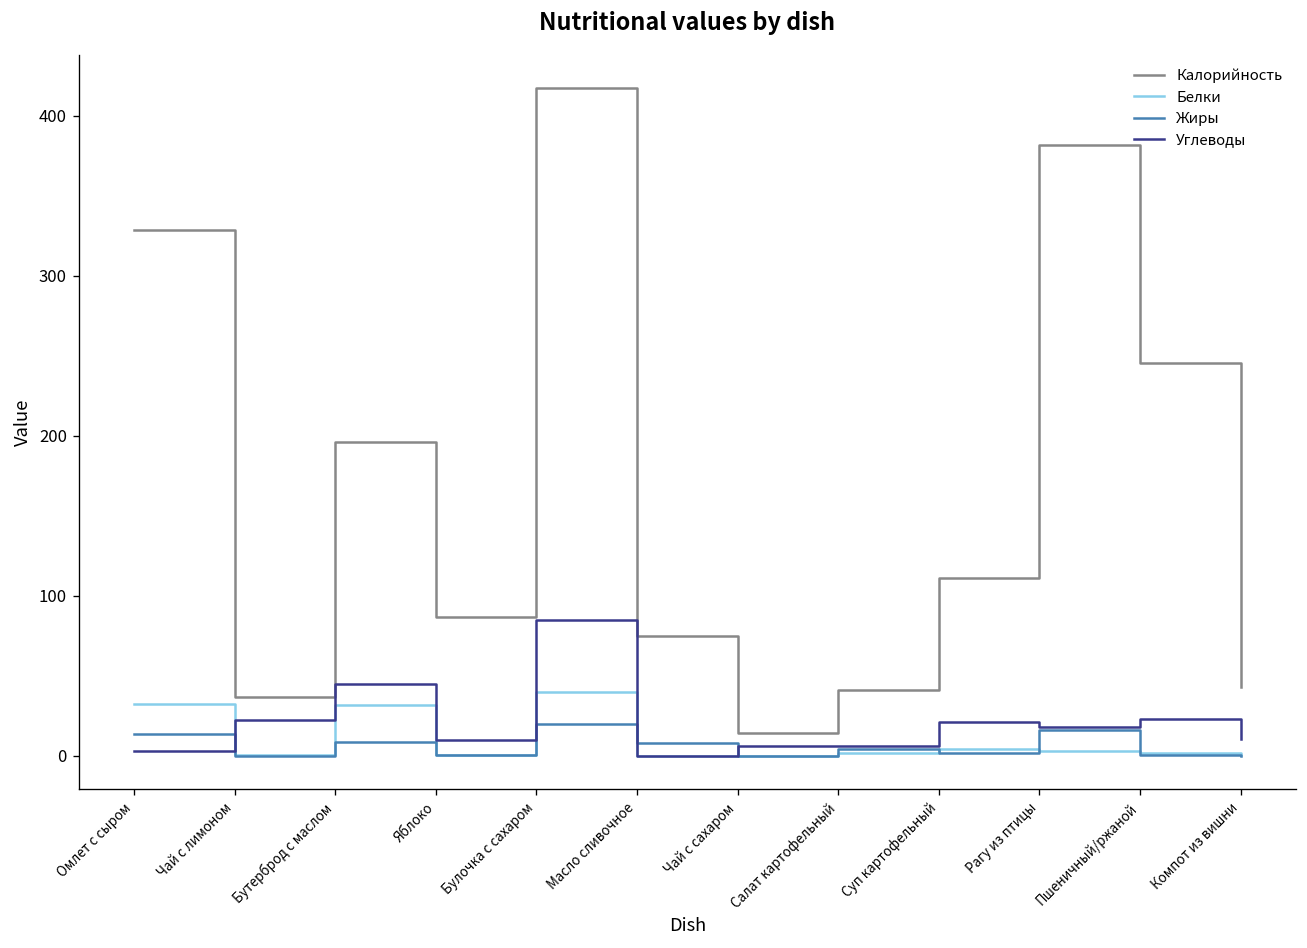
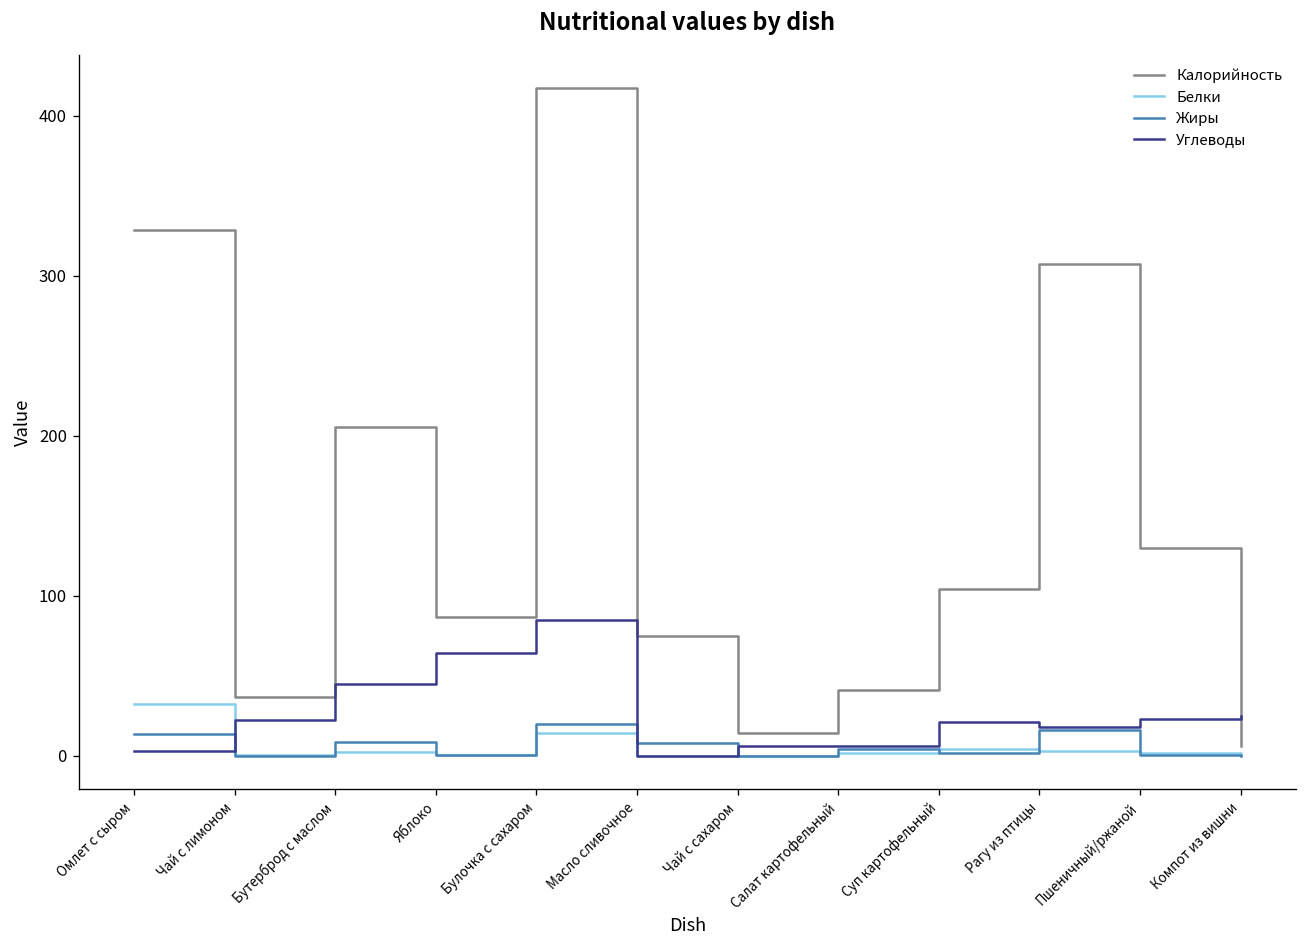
  {
    "Калорийность": {
      "Омлет с сыром": 328,
      "Чай с лимоном": 37,
-     "Бутерброд с маслом": 196,
+     "Бутерброд с маслом": 206,
      "Яблоко": 87,
      "Булочка с сахаром": 417,
      "Масло сливочное": 75,
      "Чай с сахаром": 15,
      "Салат картофельный": 41,
-     "Суп картофельный": 111,
-     "Рагу из птицы": 382,
-     "Пшеничный/ржаной": 246,
-     "Компот из вишни": 43
+     "Суп картофельный": 104,
+     "Рагу из птицы": 307,
+     "Пшеничный/ржаной": 130,
+     "Компот из вишни": 7
    },
    "Белки": {
      "Омлет с сыром": 33,
-     "Бутерброд с маслом": 32,
-     "Булочка с сахаром": 40,
+     "Бутерброд с маслом": 2,
+     "Булочка с сахаром": 14,
      "Салат картофельный": 2,
      "Суп картофельный": 5,
      "Рагу из птицы": 3
    },
    "Жиры": {
      "Омлет с сыром": 14,
      "Бутерброд с маслом": 9,
      "Булочка с сахаром": 20,
      "Масло сливочное": 8,
      "Суп картофельный": 2
    },
    "Углеводы": {
      "Омлет с сыром": 3,
      "Чай с лимоном": 23,
      "Бутерброд с маслом": 45,
-     "Яблоко": 10,
+     "Яблоко": 64,
      "Булочка с сахаром": 85,
      "Чай с сахаром": 6,
      "Суп картофельный": 21,
      "Пшеничный/ржаной": 23,
-     "Компот из вишни": 11
+     "Компот из вишни": 25
    }
  }
